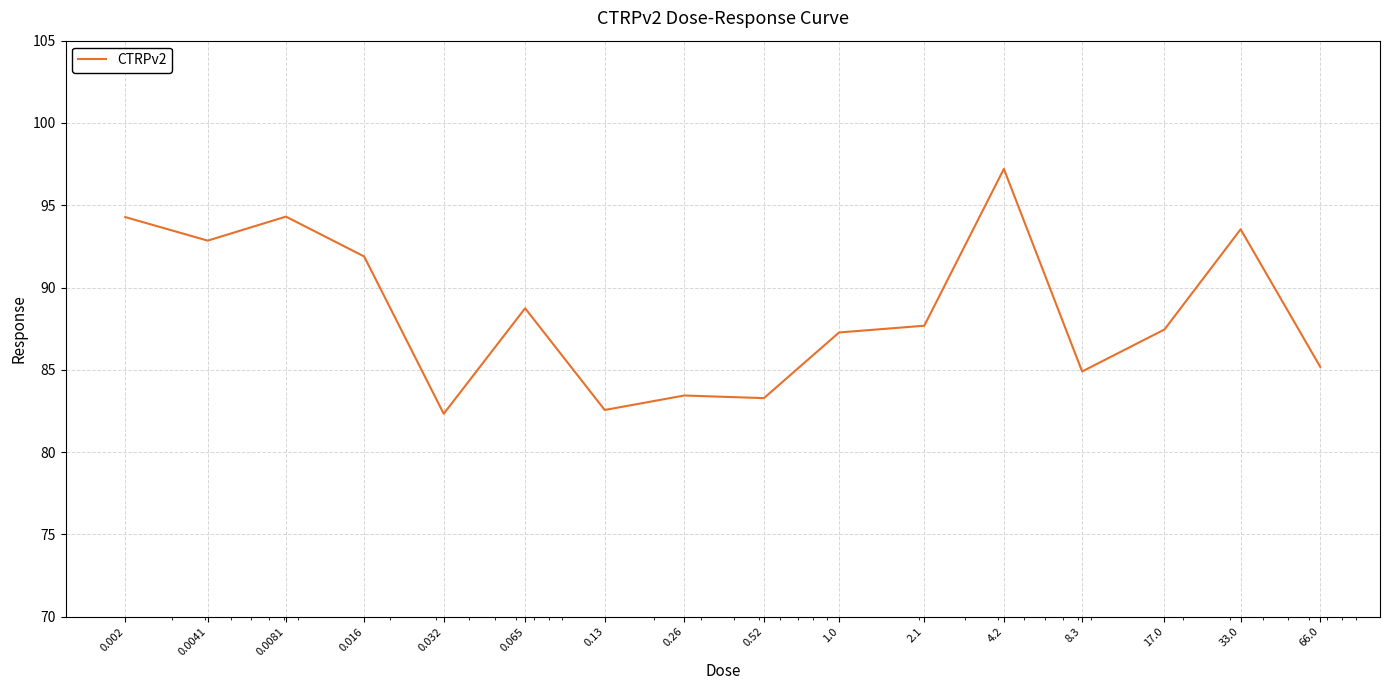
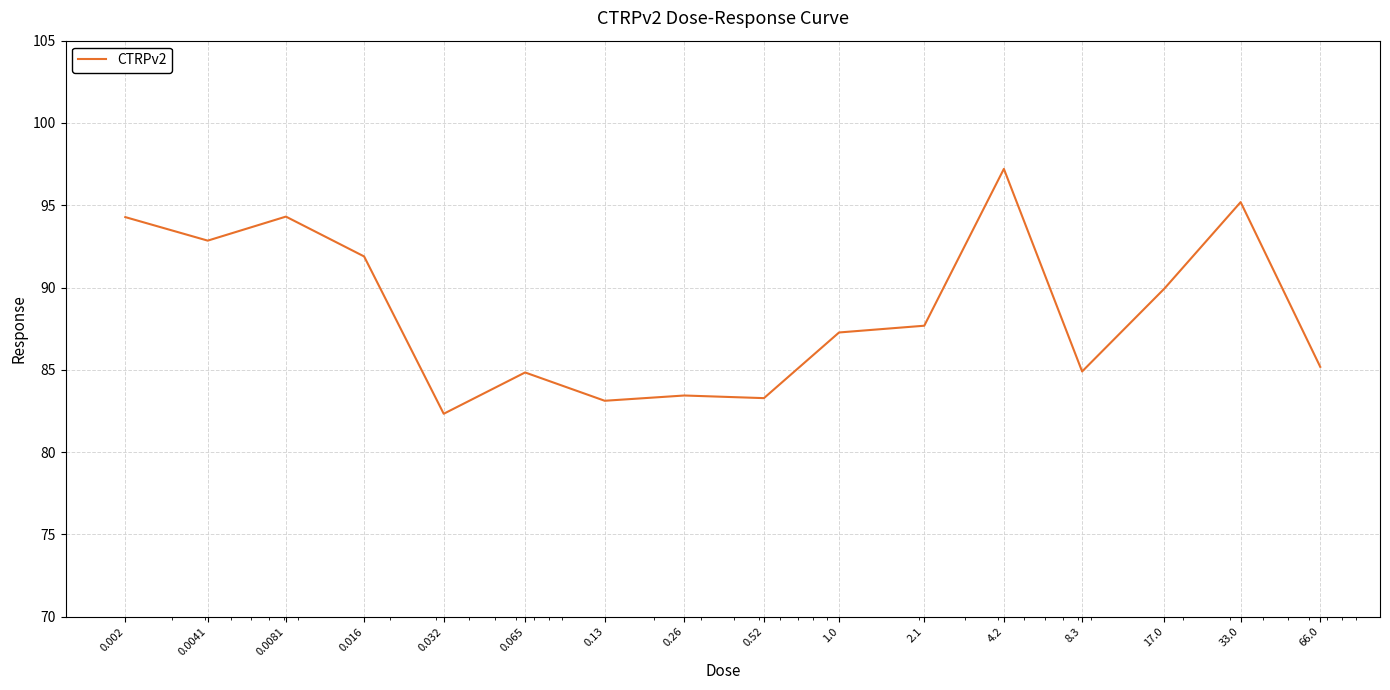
  {
    "0.002": 94.3,
    "0.0041": 92.9,
    "0.0081": 94.3,
    "0.016": 91.9,
    "0.032": 82.3,
-   "0.065": 88.7,
-   "0.13": 82.6,
+   "0.065": 84.8,
+   "0.13": 83.1,
    "0.26": 83.4,
    "0.52": 83.3,
    "1.0": 87.3,
    "2.1": 87.7,
    "4.2": 97.2,
    "8.3": 84.9,
-   "17.0": 87.5,
-   "33.0": 93.5,
+   "17.0": 89.9,
+   "33.0": 95.2,
    "66.0": 85.2
  }
